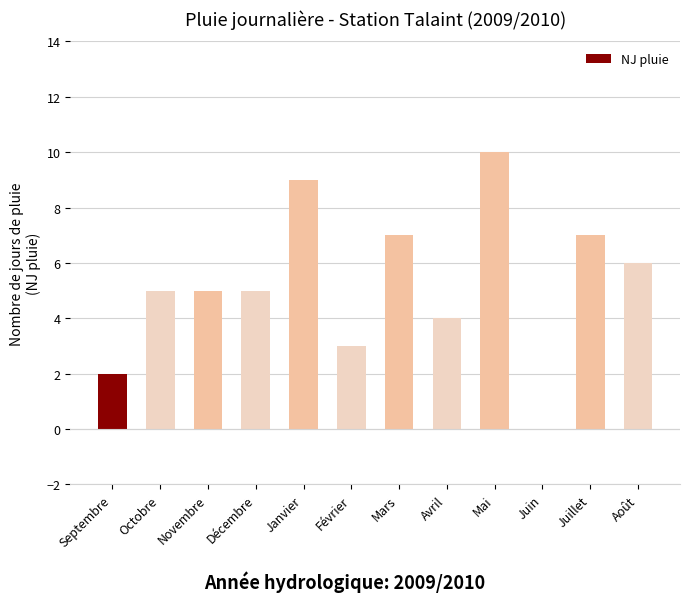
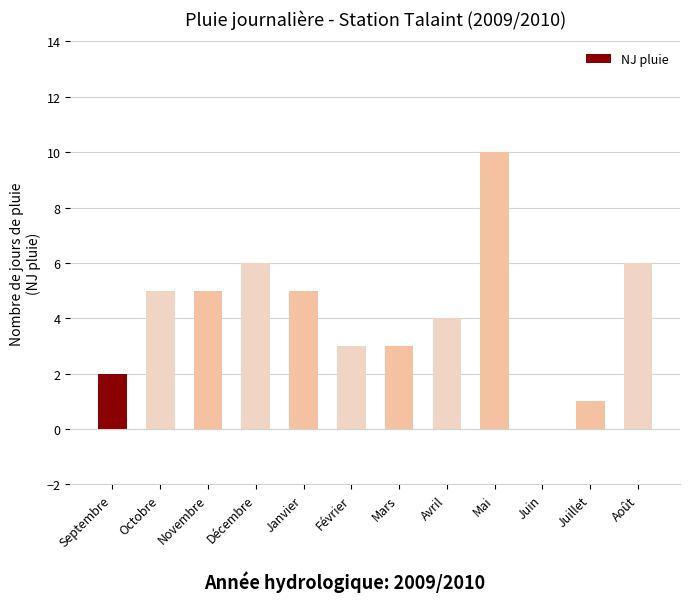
  {
    "Septembre": 2,
    "Octobre": 5,
    "Novembre": 5,
-   "Décembre": 5,
-   "Janvier": 9,
+   "Décembre": 6,
+   "Janvier": 5,
    "Février": 3,
-   "Mars": 7,
+   "Mars": 3,
    "Avril": 4,
    "Mai": 10,
    "Juin": 0,
-   "Juillet": 7,
+   "Juillet": 1,
    "Août": 6
  }
